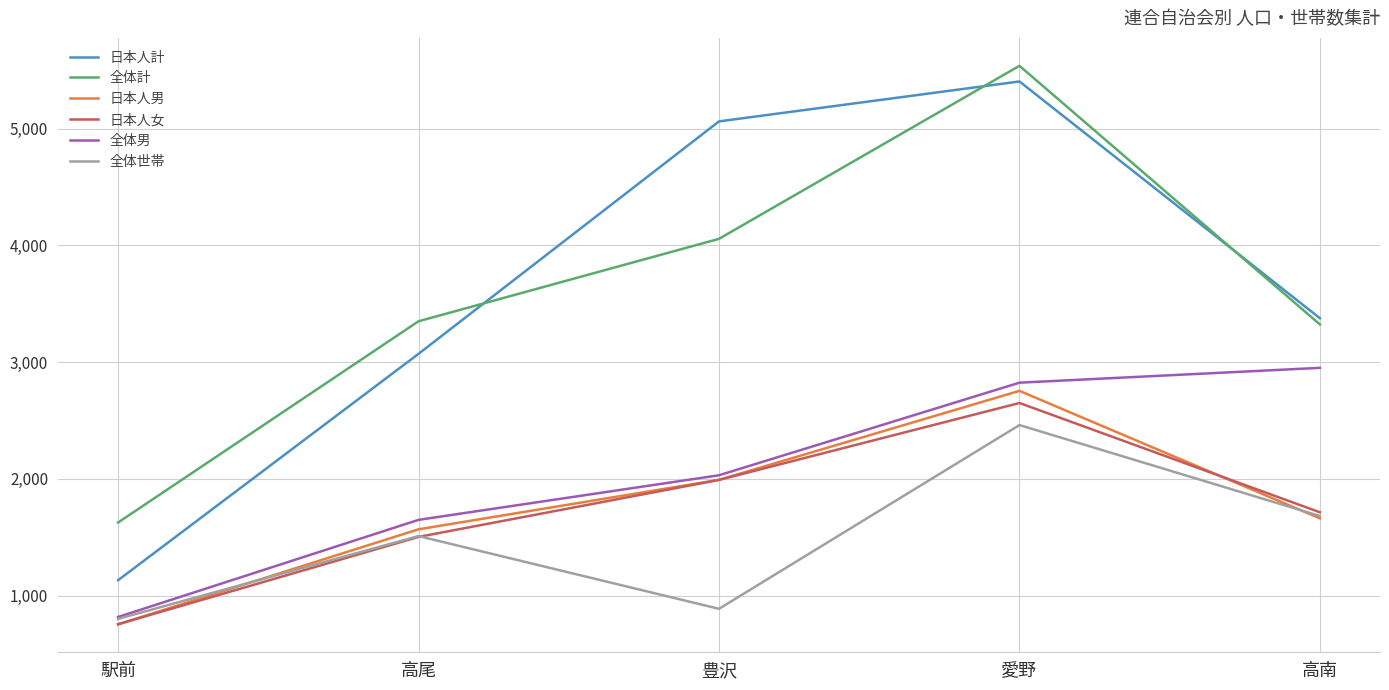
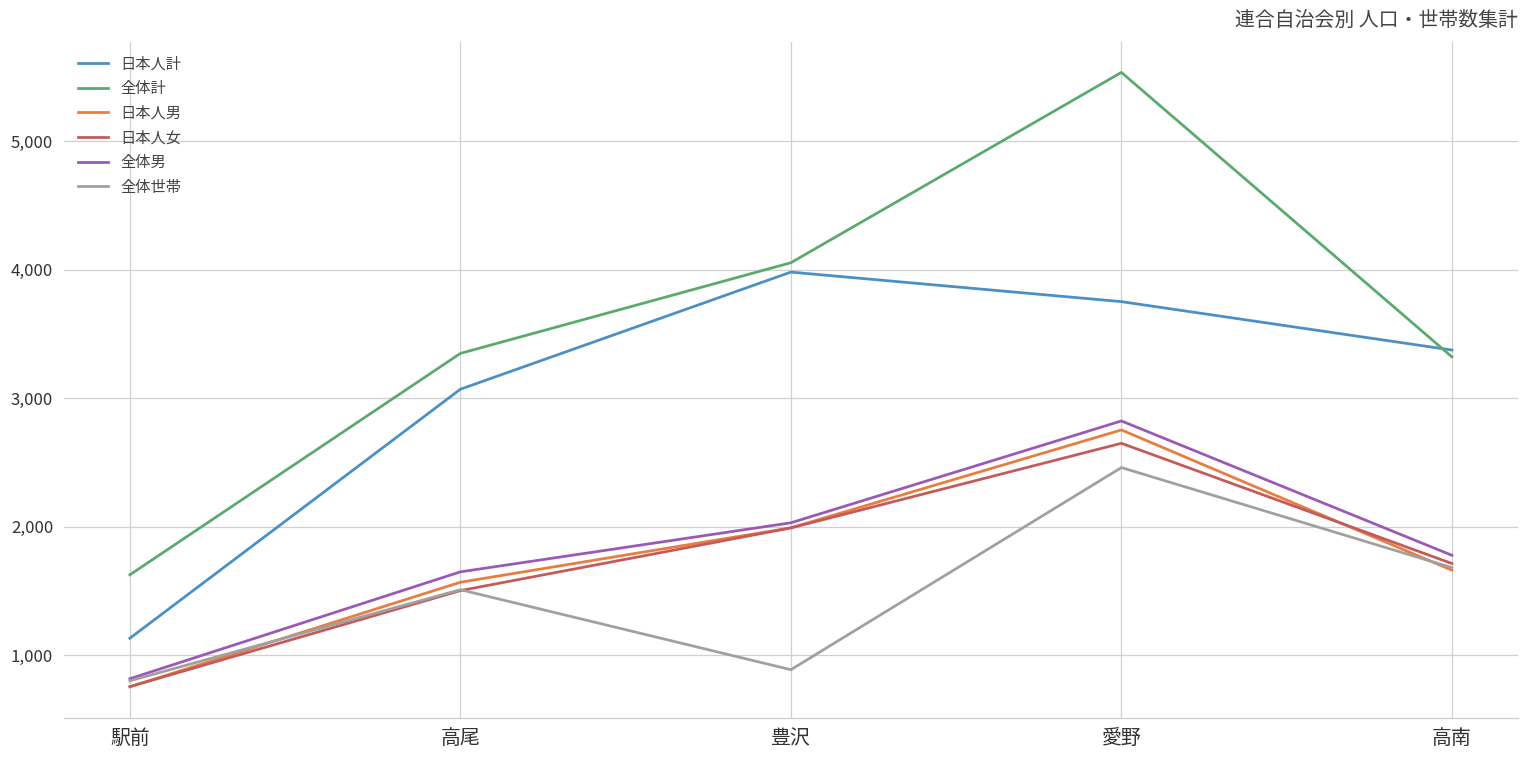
  {
    "日本人計": {
      "駅前": "1,130",
      "高尾": "3,070",
-     "豊沢": "5,060",
-     "愛野": "5,400",
+     "豊沢": "3,980",
+     "愛野": "3,750",
      "高南": "3,380"
    },
    "全体計": {
      "駅前": "1,630",
      "高尾": "3,350",
      "豊沢": "4,060",
      "愛野": "5,540",
      "高南": "3,320"
    },
    "全体男": {
      "高尾": "1,650",
      "豊沢": "2,030",
      "愛野": "2,820",
-     "高南": "2,950"
+     "高南": "1,780"
    },
    "全体世帯": {
      "豊沢": "890",
      "愛野": "2,460"
    }
  }
